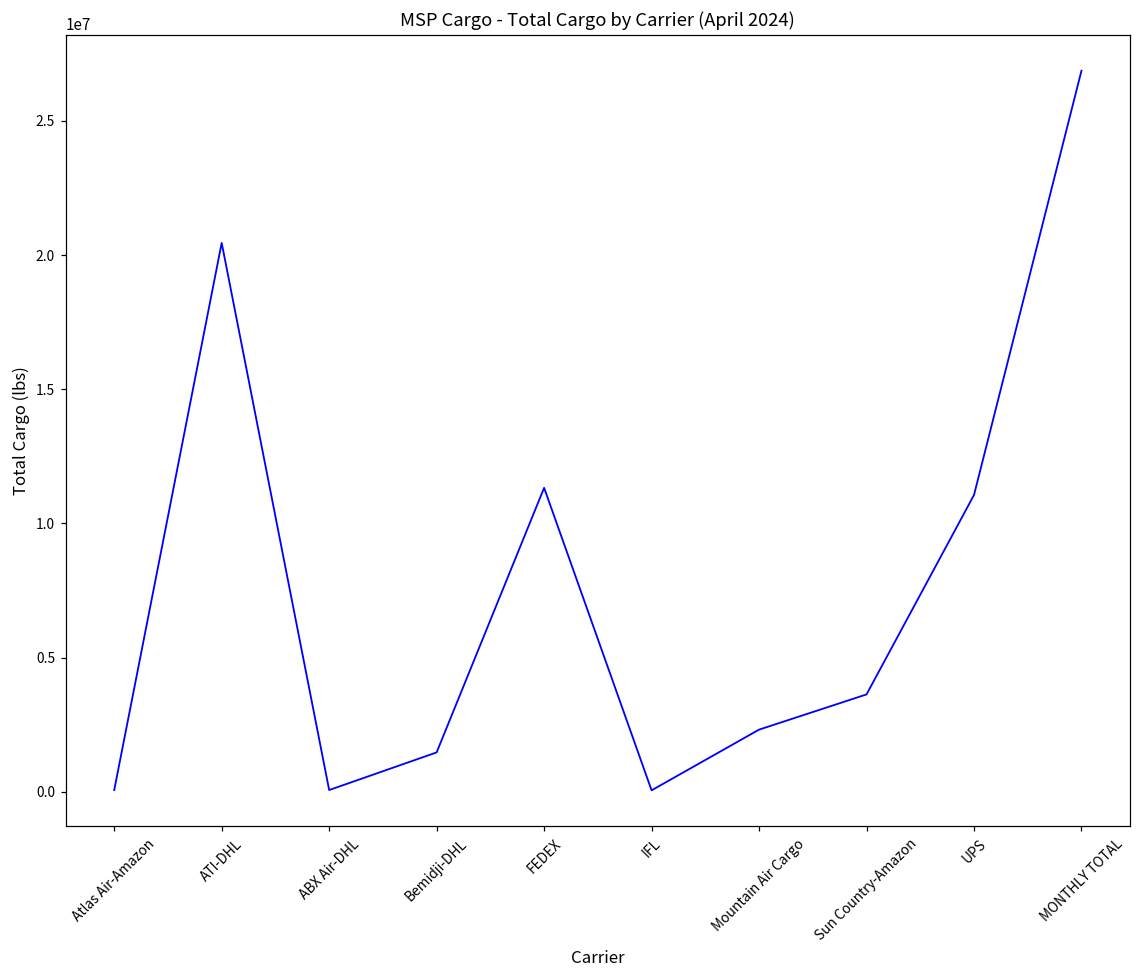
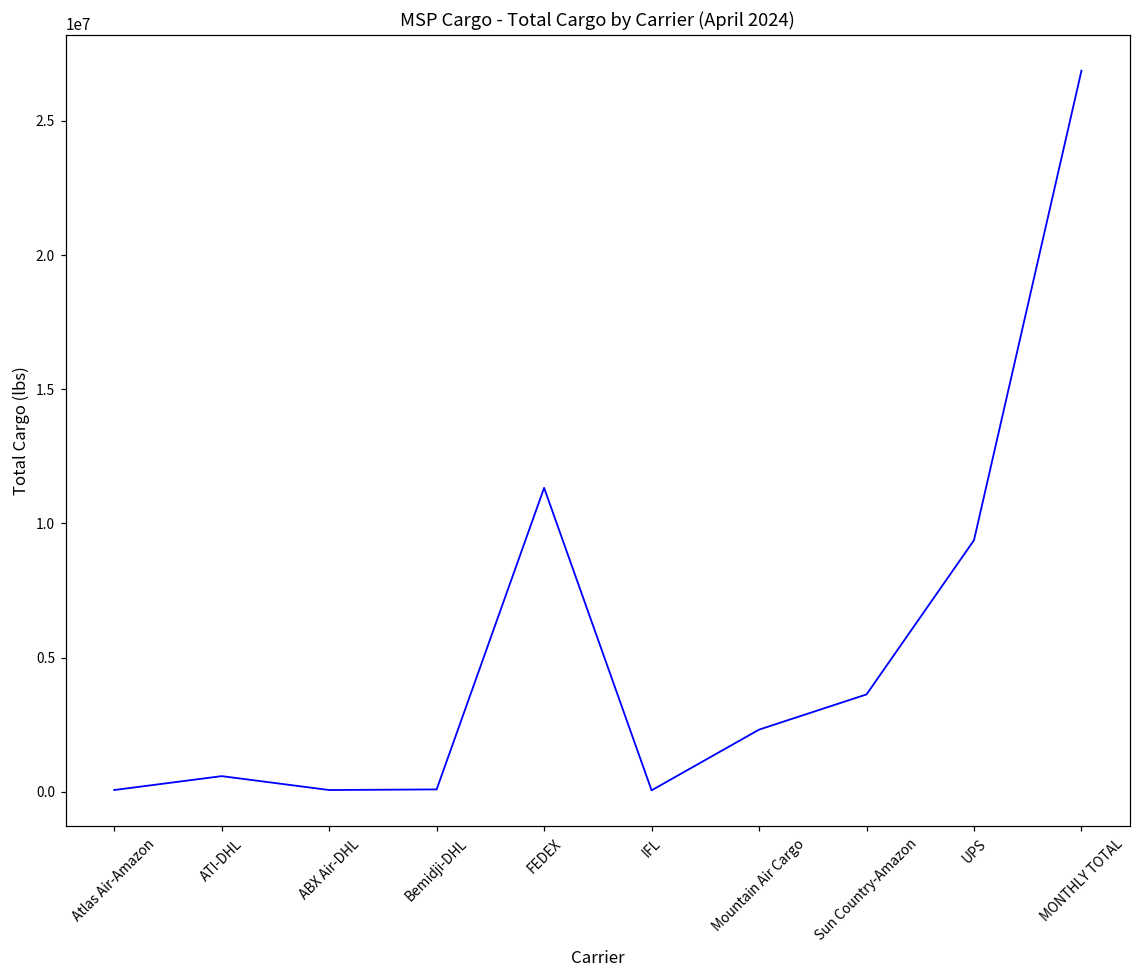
  {
    "Atlas Air-Amazon": 100000,
-   "ATI-DHL": 20500000,
+   "ATI-DHL": 600000,
    "ABX Air-DHL": 100000,
-   "Bemidji-DHL": 1500000,
+   "Bemidji-DHL": 100000,
    "FEDEX": 11300000,
    "IFL": 100000,
    "Mountain Air Cargo": 2300000,
    "Sun Country-Amazon": 3600000,
-   "UPS": 11100000,
+   "UPS": 9400000,
    "MONTHLY TOTAL": 26900000
  }
